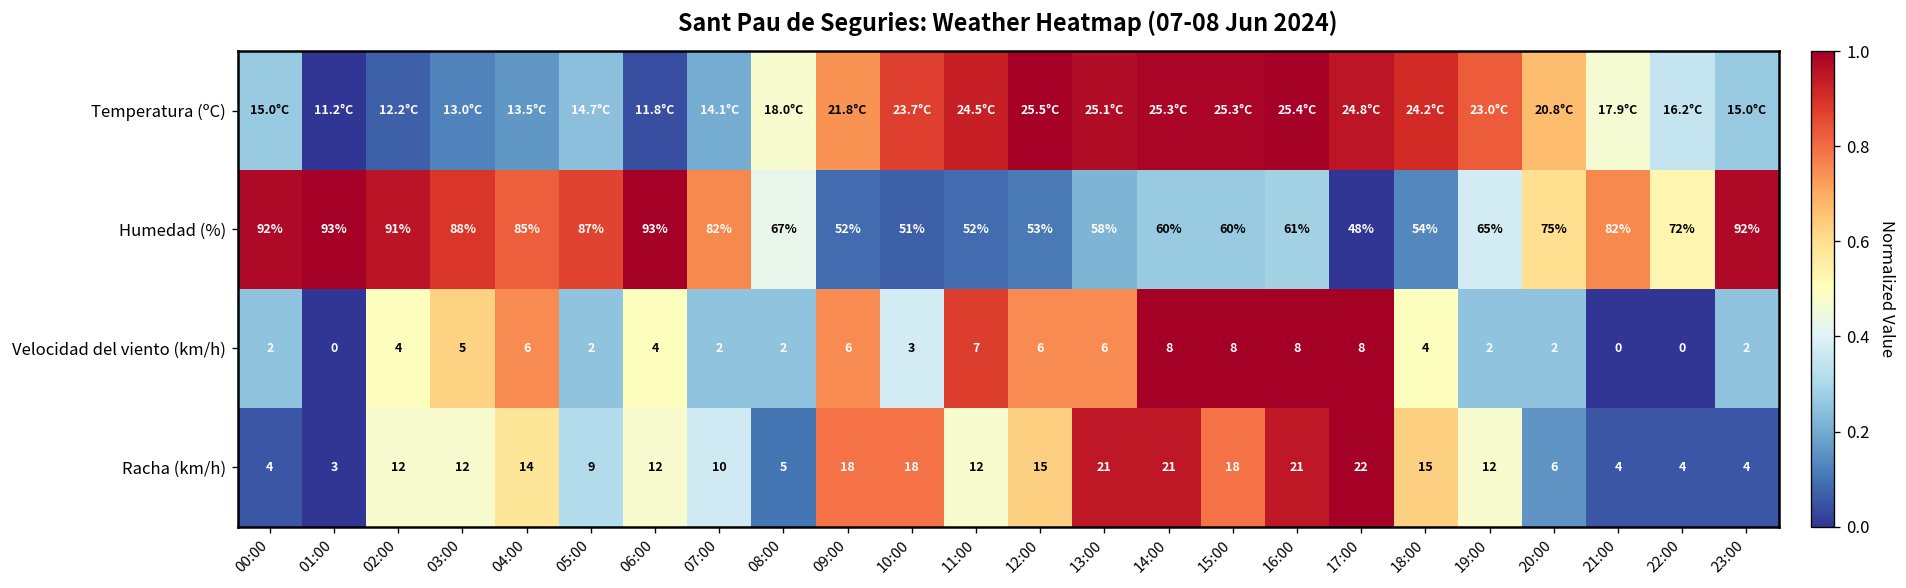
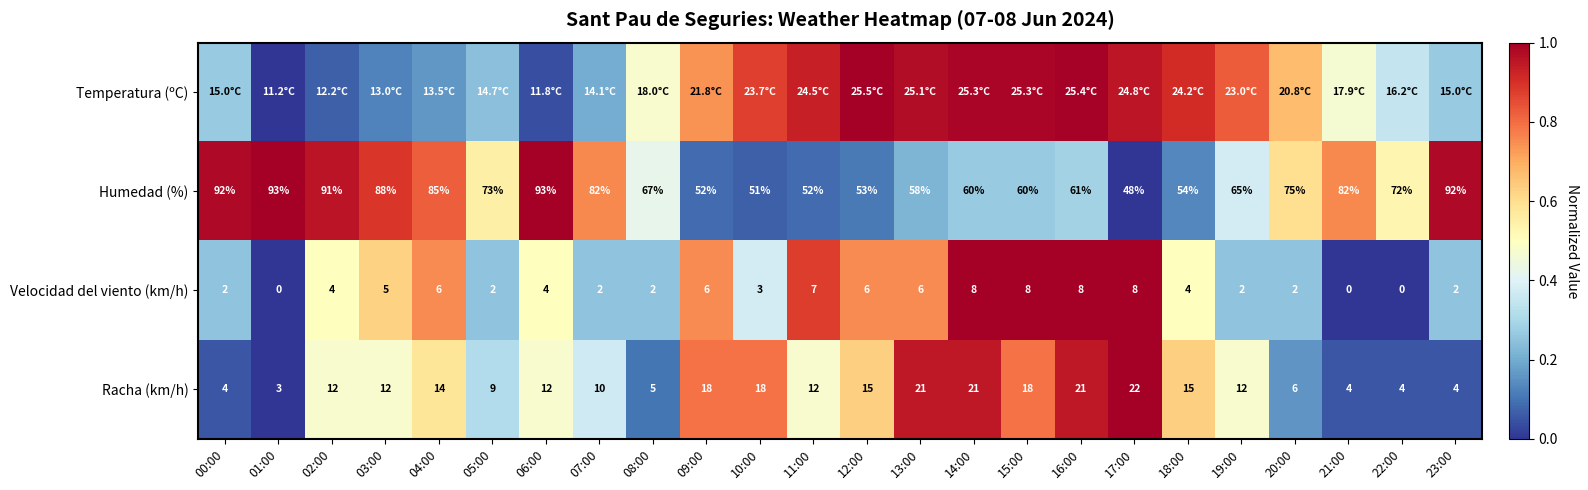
  {
    "Temperatura (ºC)": {
      "00:00": "15.0°C",
      "01:00": "11.2°C",
      "02:00": "12.2°C",
      "03:00": "13.0°C",
      "04:00": "13.5°C",
      "05:00": "14.7°C",
      "06:00": "11.8°C",
      "07:00": "14.1°C",
      "08:00": "18.0°C",
      "09:00": "21.8°C",
      "10:00": "23.7°C",
      "11:00": "24.5°C",
      "12:00": "25.5°C",
      "13:00": "25.1°C",
      "14:00": "25.3°C",
      "15:00": "25.3°C",
      "16:00": "25.4°C",
      "17:00": "24.8°C",
      "18:00": "24.2°C",
      "19:00": "23.0°C",
      "20:00": "20.8°C",
      "21:00": "17.9°C",
      "22:00": "16.2°C",
      "23:00": "15.0°C"
    },
    "Humedad (%)": {
      "00:00": "92%",
      "01:00": "93%",
      "02:00": "91%",
      "03:00": "88%",
      "04:00": "85%",
-     "05:00": "87%",
+     "05:00": "73%",
      "06:00": "93%",
      "07:00": "82%",
      "08:00": "67%",
      "09:00": "52%",
      "10:00": "51%",
      "11:00": "52%",
      "12:00": "53%",
      "13:00": "58%",
      "14:00": "60%",
      "15:00": "60%",
      "16:00": "61%",
      "17:00": "48%",
      "18:00": "54%",
      "19:00": "65%",
      "20:00": "75%",
      "21:00": "82%",
      "22:00": "72%",
      "23:00": "92%"
    },
    "Velocidad del viento (km/h)": {
      "00:00": "2",
      "01:00": "0",
      "02:00": "4",
      "03:00": "5",
      "04:00": "6",
      "05:00": "2",
      "06:00": "4",
      "07:00": "2",
      "08:00": "2",
      "09:00": "6",
      "10:00": "3",
      "11:00": "7",
      "12:00": "6",
      "13:00": "6",
      "14:00": "8",
      "15:00": "8",
      "16:00": "8",
      "17:00": "8",
      "18:00": "4",
      "19:00": "2",
      "20:00": "2",
      "21:00": "0",
      "22:00": "0",
      "23:00": "2"
    },
    "Racha (km/h)": {
      "00:00": "4",
      "01:00": "3",
      "02:00": "12",
      "03:00": "12",
      "04:00": "14",
      "05:00": "9",
      "06:00": "12",
      "07:00": "10",
      "08:00": "5",
      "09:00": "18",
      "10:00": "18",
      "11:00": "12",
      "12:00": "15",
      "13:00": "21",
      "14:00": "21",
      "15:00": "18",
      "16:00": "21",
      "17:00": "22",
      "18:00": "15",
      "19:00": "12",
      "20:00": "6",
      "21:00": "4",
      "22:00": "4",
      "23:00": "4"
    }
  }
